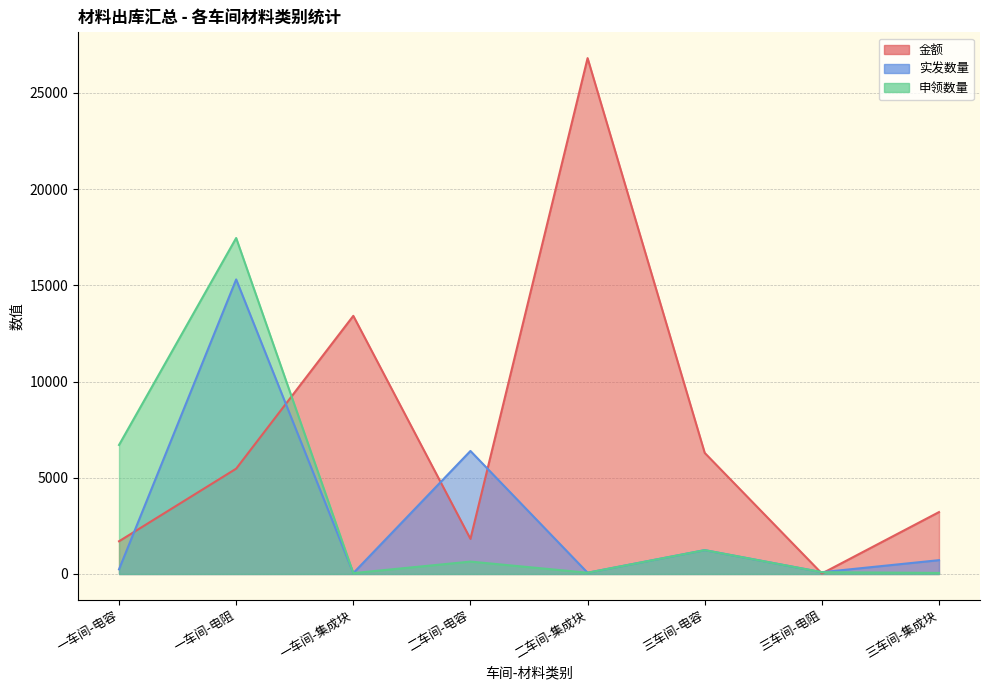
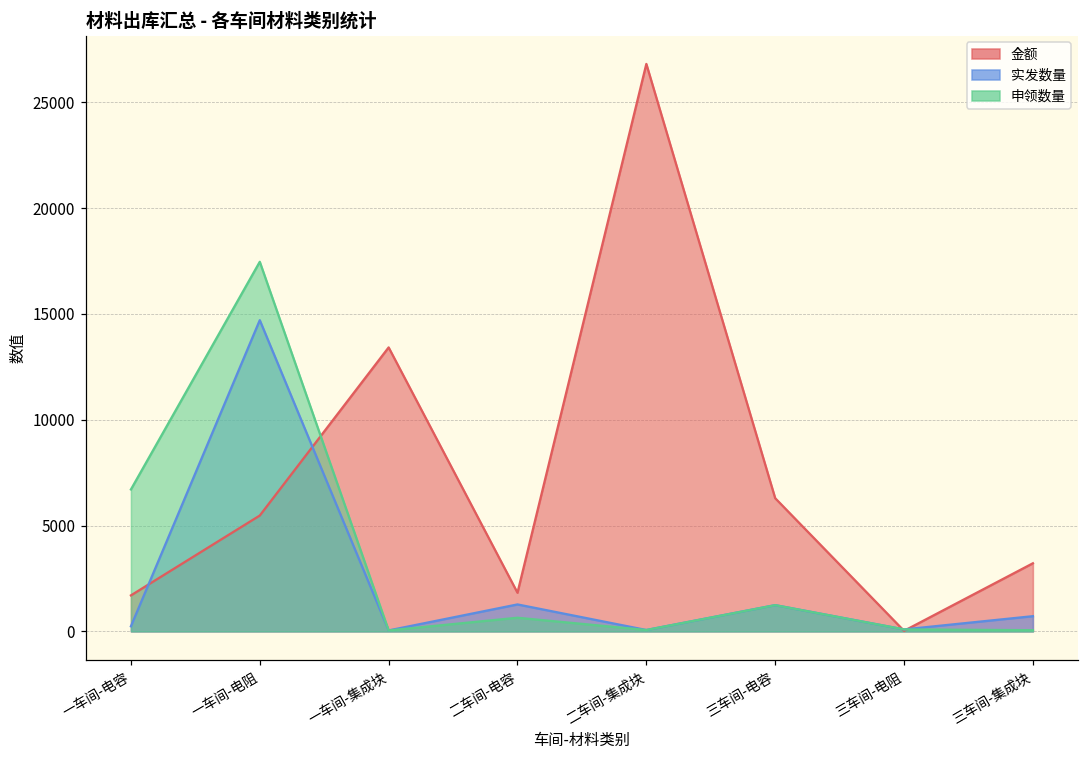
  {
    "金额": {
      "一车间-电容": 1700,
      "一车间-电阻": 5500,
      "一车间-集成块": 13400,
      "二车间-电容": 1800,
      "二车间-集成块": 26800,
      "三车间-电容": 6300,
      "三车间-集成块": 3200
    },
    "实发数量": {
      "一车间-电容": 200,
-     "一车间-电阻": 15300,
-     "二车间-电容": 6400,
+     "一车间-电阻": 14700,
+     "二车间-电容": 1300,
      "三车间-集成块": 700
    },
    "申领数量": {
      "一车间-电容": 6700,
      "一车间-电阻": 17500,
      "二车间-电容": 600,
      "三车间-集成块": 100
    }
  }
